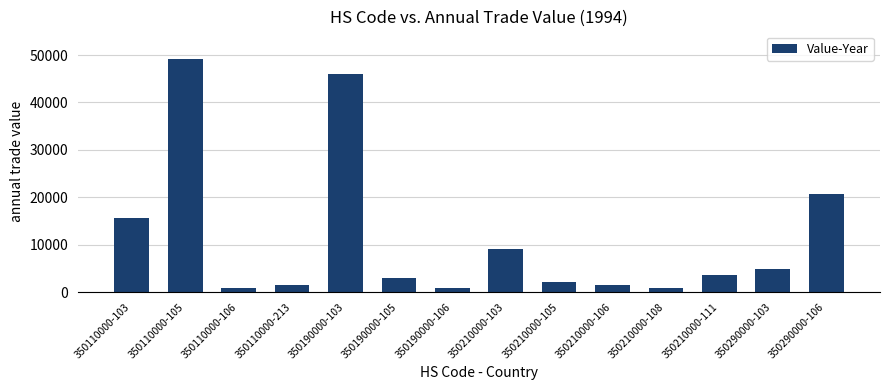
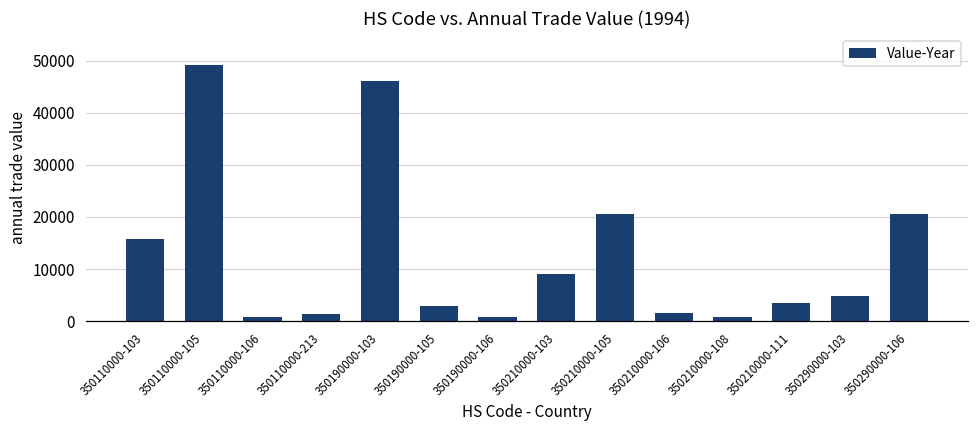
  {
    "350110000-103": 16000,
    "350110000-105": 49000,
    "350110000-106": 1000,
    "350110000-213": 1000,
    "350190000-103": 46000,
    "350190000-105": 3000,
    "350190000-106": 1000,
    "350210000-103": 9000,
-   "350210000-105": 2000,
+   "350210000-105": 21000,
    "350210000-106": 2000,
    "350210000-108": 1000,
    "350210000-111": 4000,
    "350290000-103": 5000,
    "350290000-106": 21000
  }
